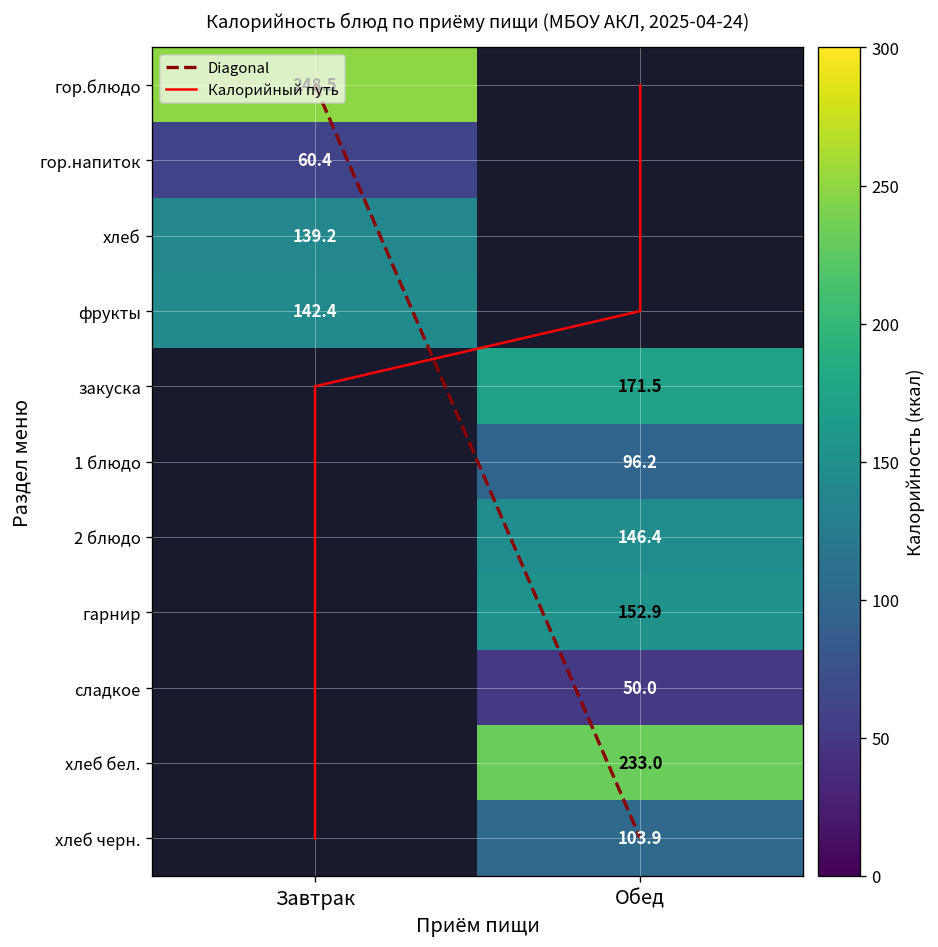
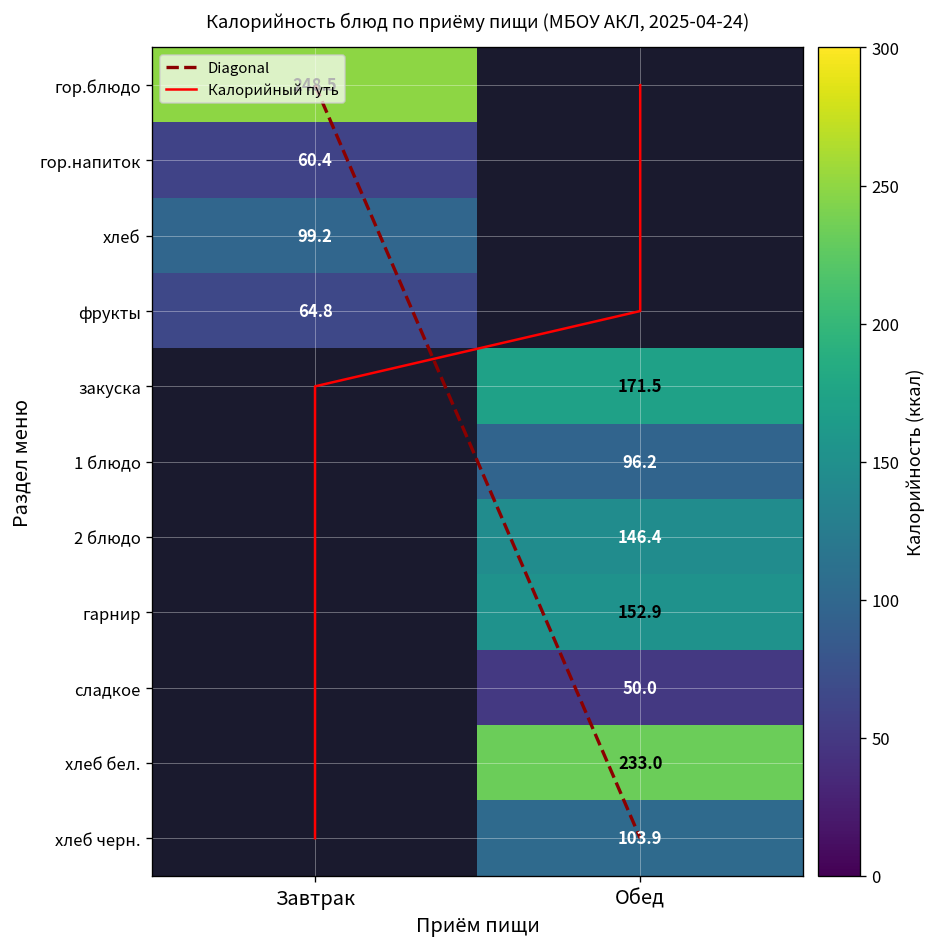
  {
    "гор.напиток": {
      "Завтрак": 60.4
    },
    "хлеб": {
-     "Завтрак": 139.2
+     "Завтрак": 99.2
    },
    "фрукты": {
-     "Завтрак": 142.4
+     "Завтрак": 64.8
    },
    "закуска": {
      "Обед": 171.5
    },
    "1 блюдо": {
      "Обед": 96.2
    },
    "2 блюдо": {
      "Обед": 146.4
    },
    "гарнир": {
      "Обед": 152.9
    },
    "сладкое": {
      "Обед": 50.0
    },
    "хлеб бел.": {
      "Обед": 233.0
    }
  }
